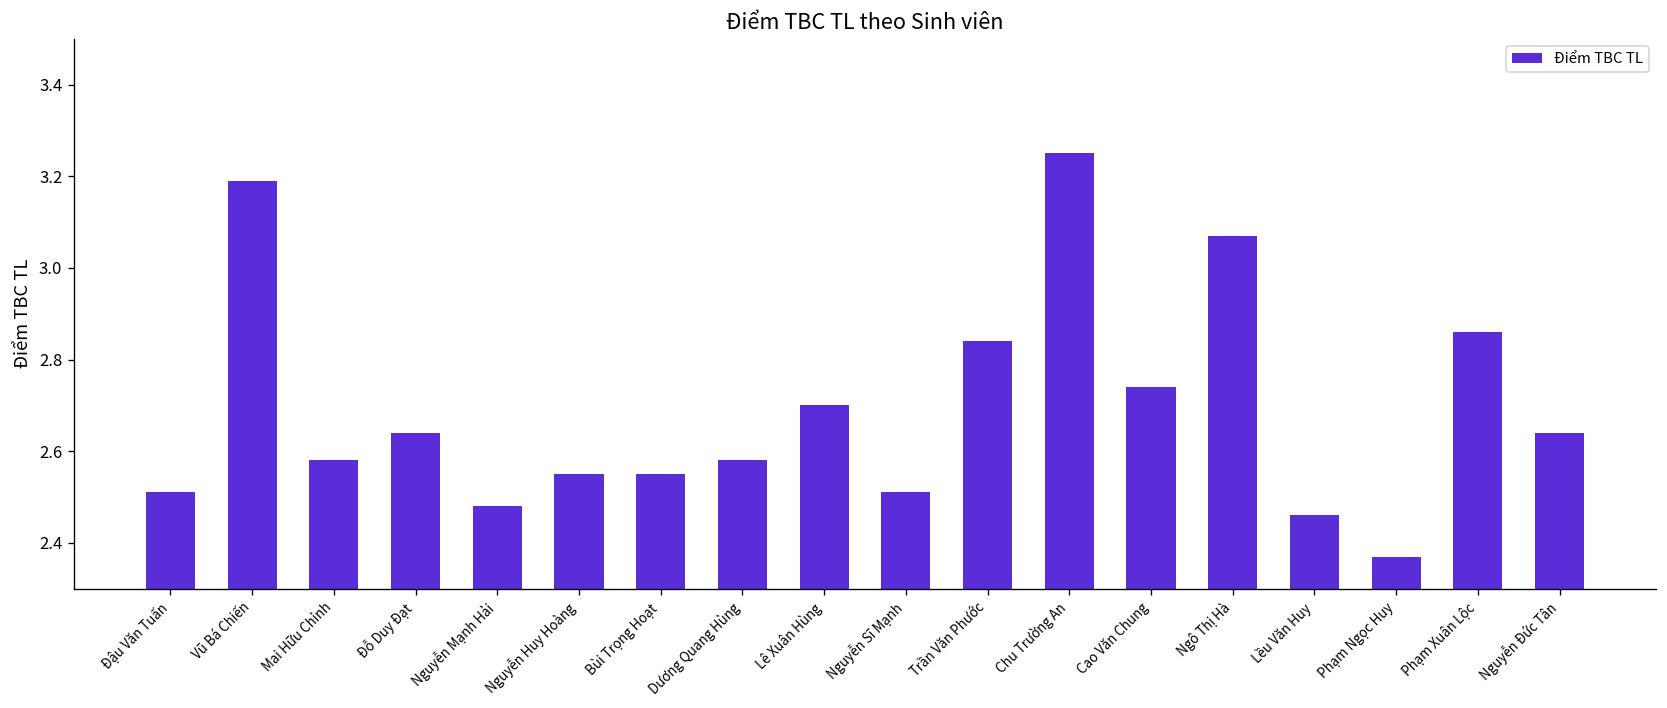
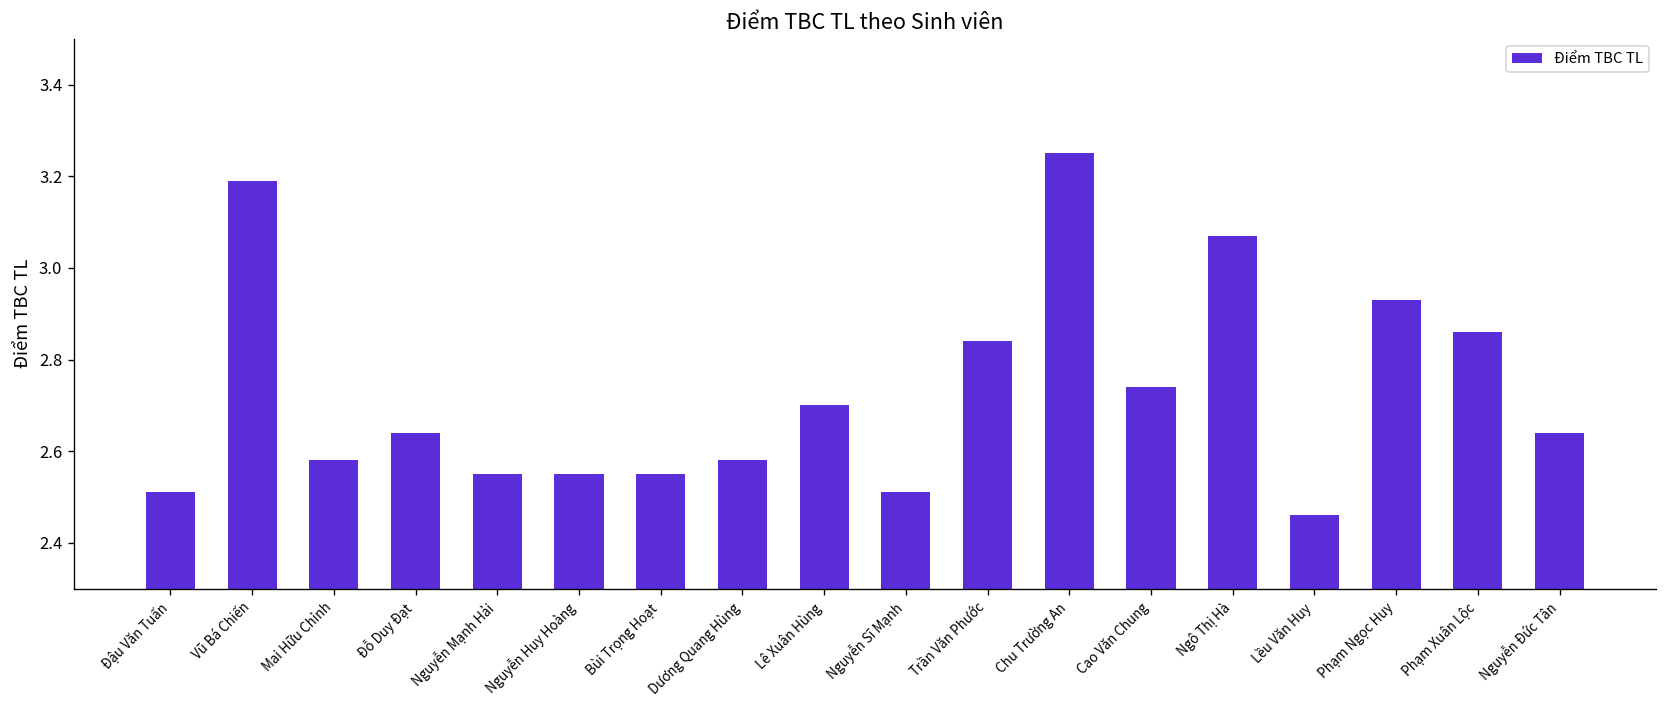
  {
    "Đậu Văn Tuấn": 2.51,
    "Vũ Bá Chiến": 3.19,
    "Mai Hữu Chỉnh": 2.58,
    "Đỗ Duy Đạt": 2.64,
-   "Nguyễn Mạnh Hải": 2.48,
+   "Nguyễn Mạnh Hải": 2.55,
    "Nguyễn Huy Hoàng": 2.55,
    "Bùi Trọng Hoạt": 2.55,
    "Dương Quang Hùng": 2.58,
    "Lê Xuân Hùng": 2.70,
    "Nguyễn Sĩ Mạnh": 2.51,
    "Trần Văn Phước": 2.84,
    "Chu Trường An": 3.25,
    "Cao Văn Chung": 2.74,
    "Ngô Thị Hà": 3.07,
    "Lều Văn Huy": 2.46,
-   "Phạm Ngọc Huy": 2.37,
+   "Phạm Ngọc Huy": 2.93,
    "Phạm Xuân Lộc": 2.86,
    "Nguyễn Đức Tân": 2.64
  }
